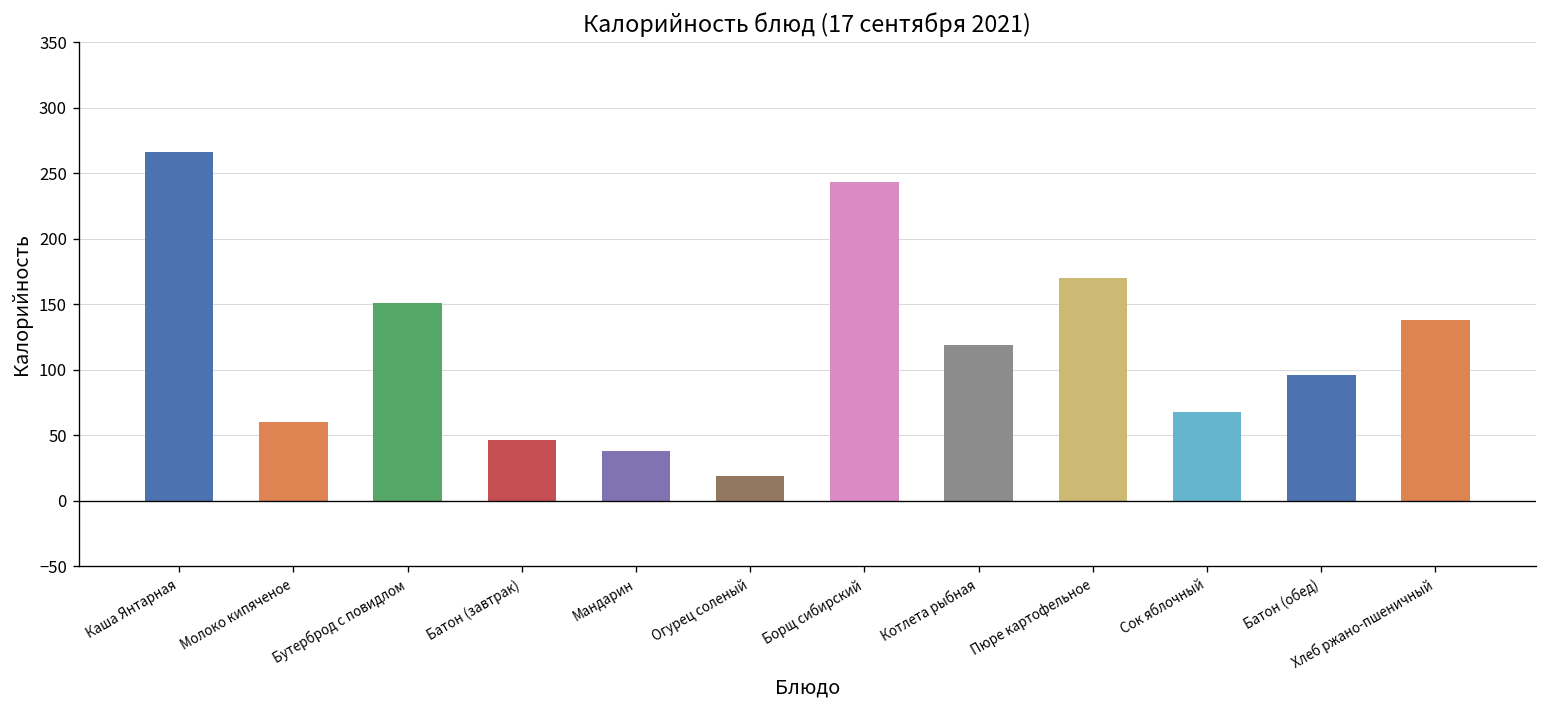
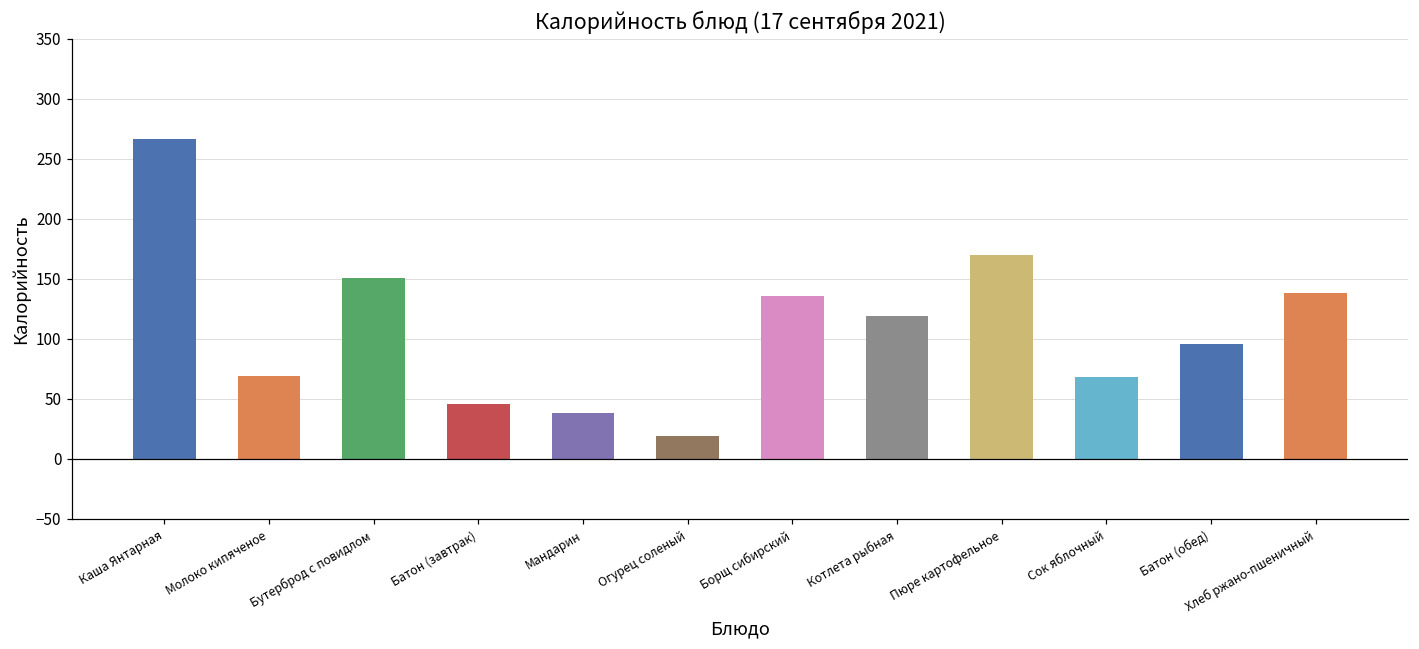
  {
    "Каша Янтарная": 266,
-   "Молоко кипяченое": 60,
+   "Молоко кипяченое": 69,
    "Бутерброд с повидлом": 151,
    "Батон (завтрак)": 46,
    "Мандарин": 38,
    "Огурец соленый": 19,
-   "Борщ сибирский": 243,
+   "Борщ сибирский": 136,
    "Котлета рыбная": 119,
    "Пюре картофельное": 170,
    "Сок яблочный": 68,
    "Батон (обед)": 96,
    "Хлеб ржано-пшеничный": 138
  }
